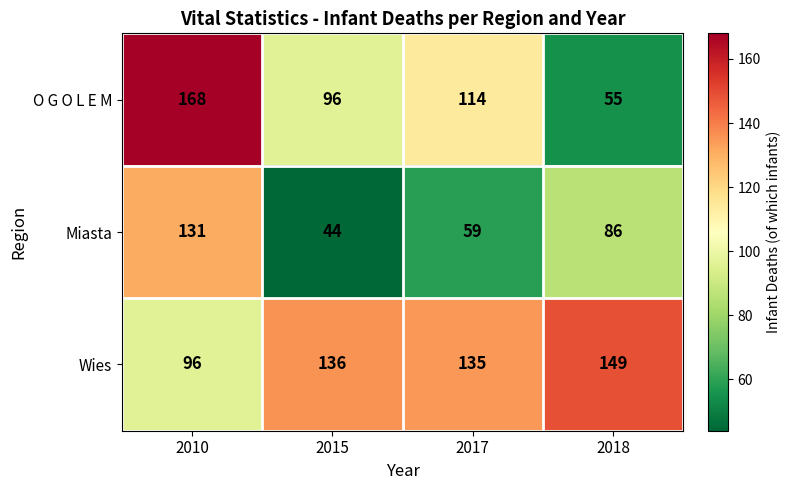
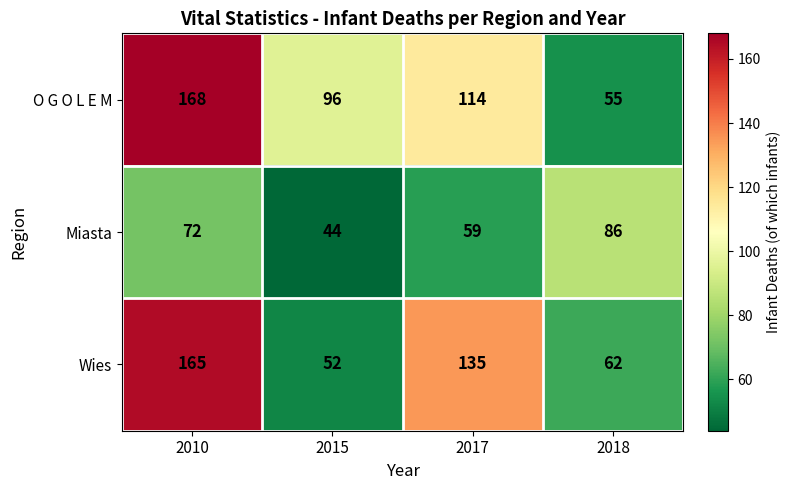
  {
    "O G O L E M": {
      "2010": 168,
      "2015": 96,
      "2017": 114,
      "2018": 55
    },
    "Miasta": {
-     "2010": 131,
+     "2010": 72,
      "2015": 44,
      "2017": 59,
      "2018": 86
    },
    "Wies": {
-     "2010": 96,
-     "2015": 136,
+     "2010": 165,
+     "2015": 52,
      "2017": 135,
-     "2018": 149
+     "2018": 62
    }
  }
